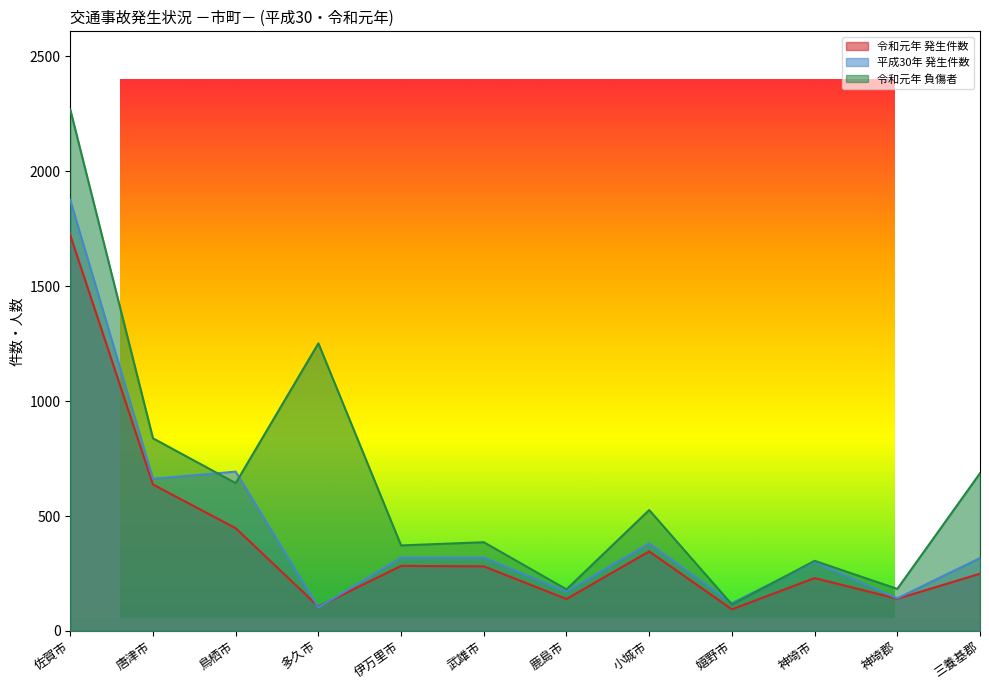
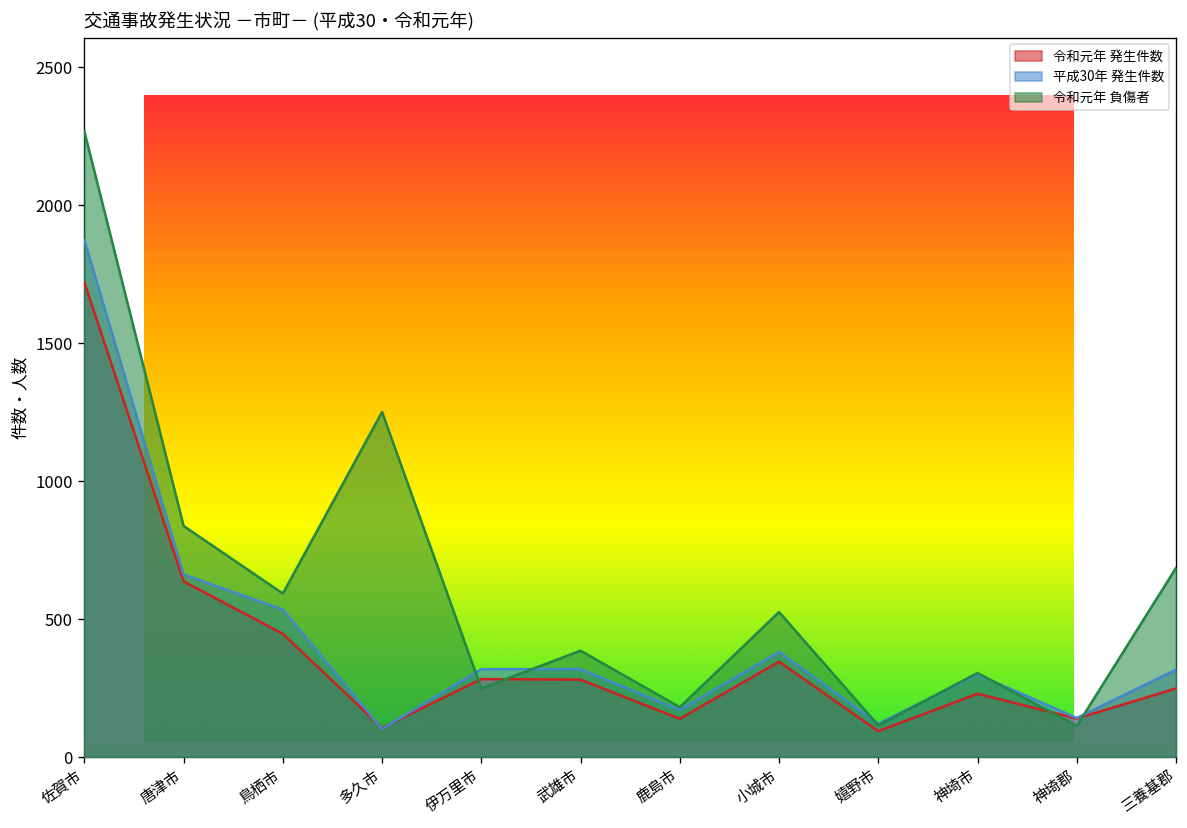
  {
    "令和元年 発生件数": {
      "佐賀市": 1720,
      "唐津市": 640,
      "鳥栖市": 450,
      "伊万里市": 280,
      "武雄市": 280,
      "鹿島市": 140,
      "小城市": 350,
      "嬉野市": 90,
      "神埼市": 230,
      "三養基郡": 250
    },
    "平成30年 発生件数": {
      "佐賀市": 1870,
      "唐津市": 660,
-     "鳥栖市": 690,
+     "鳥栖市": 540,
      "伊万里市": 320,
      "武雄市": 320,
      "小城市": 380,
      "三養基郡": 320
    },
    "令和元年 負傷者": {
      "佐賀市": 2270,
      "唐津市": 840,
-     "鳥栖市": 640,
+     "鳥栖市": 590,
      "多久市": 1250,
-     "伊万里市": 370,
+     "伊万里市": 250,
      "武雄市": 390,
      "小城市": 530,
-     "神埼郡": 180,
+     "神埼郡": 110,
      "三養基郡": 690
    }
  }
